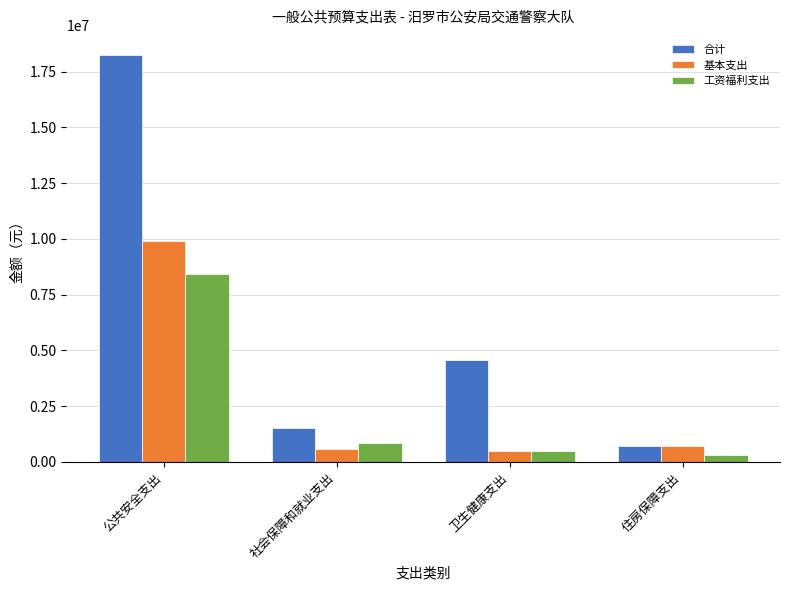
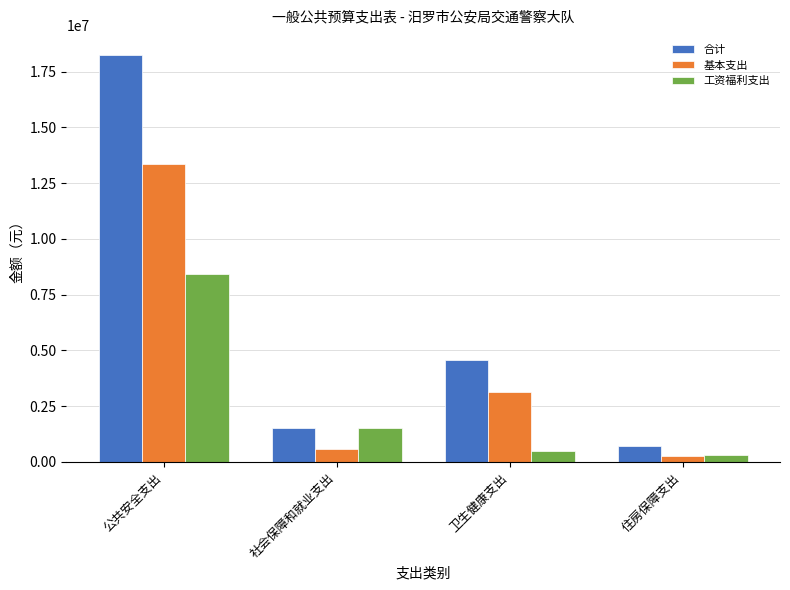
  {
    "合计": {
      "公共安全支出": 18200000,
      "社会保障和就业支出": 1500000,
      "卫生健康支出": 4600000,
      "住房保障支出": 700000
    },
    "基本支出": {
-     "公共安全支出": 9900000,
+     "公共安全支出": 13400000,
      "社会保障和就业支出": 600000,
-     "卫生健康支出": 500000,
-     "住房保障支出": 700000
+     "卫生健康支出": 3100000,
+     "住房保障支出": 300000
    },
    "工资福利支出": {
      "公共安全支出": 8400000,
-     "社会保障和就业支出": 900000,
+     "社会保障和就业支出": 1500000,
      "卫生健康支出": 500000,
      "住房保障支出": 300000
    }
  }
